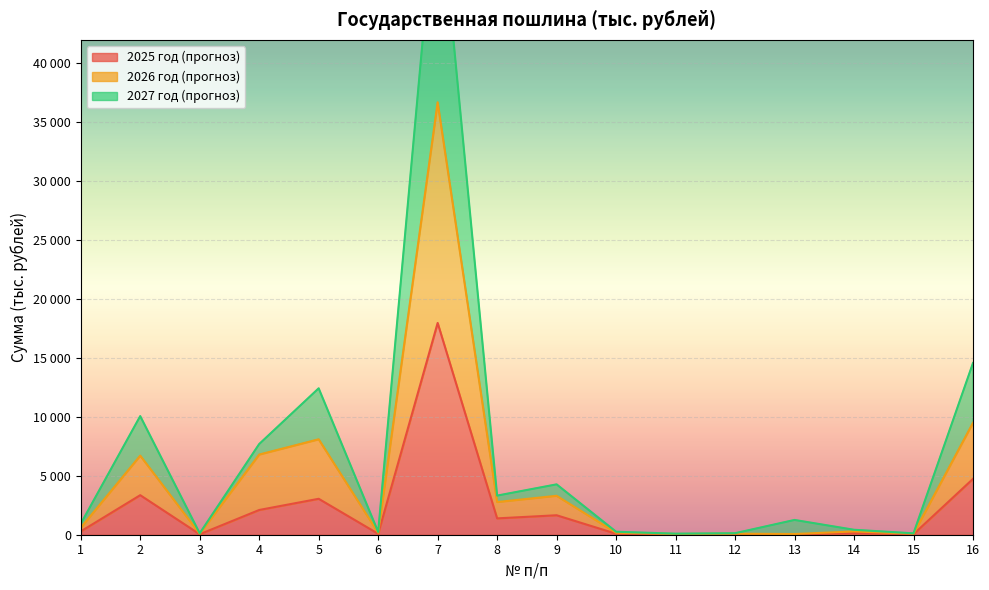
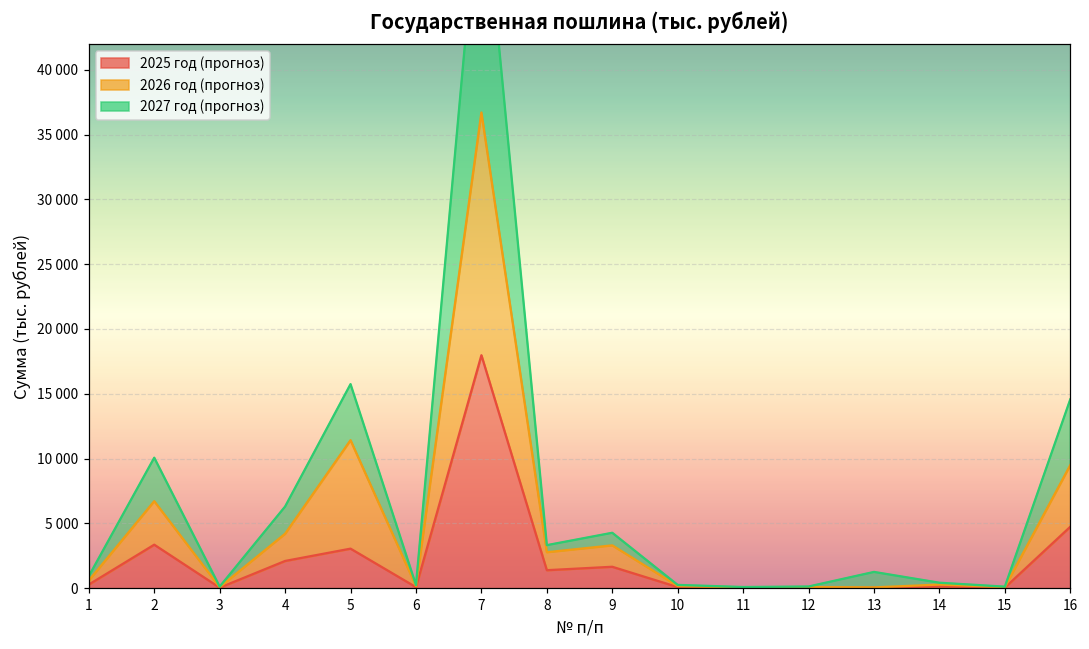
  {
    "2025 год (прогноз)": {
      "1": 300,
      "2": 3400,
      "4": 2100,
      "5": 3100,
      "7": 18000,
      "8": 1400,
      "9": 1700,
      "16": 4700
    },
    "2026 год (прогноз)": {
      "1": 300,
      "2": 3400,
-     "4": 4700,
-     "5": 5100,
+     "4": 2100,
+     "5": 8400,
      "7": 18700,
      "8": 1400,
      "9": 1700,
      "16": 4800
    },
    "2027 год (прогноз)": {
      "1": 300,
      "2": 3400,
-     "4": 900,
+     "4": 2100,
      "5": 4300,
      "8": 500,
      "9": 1000,
      "13": 1200,
      "16": 5100
    }
  }
